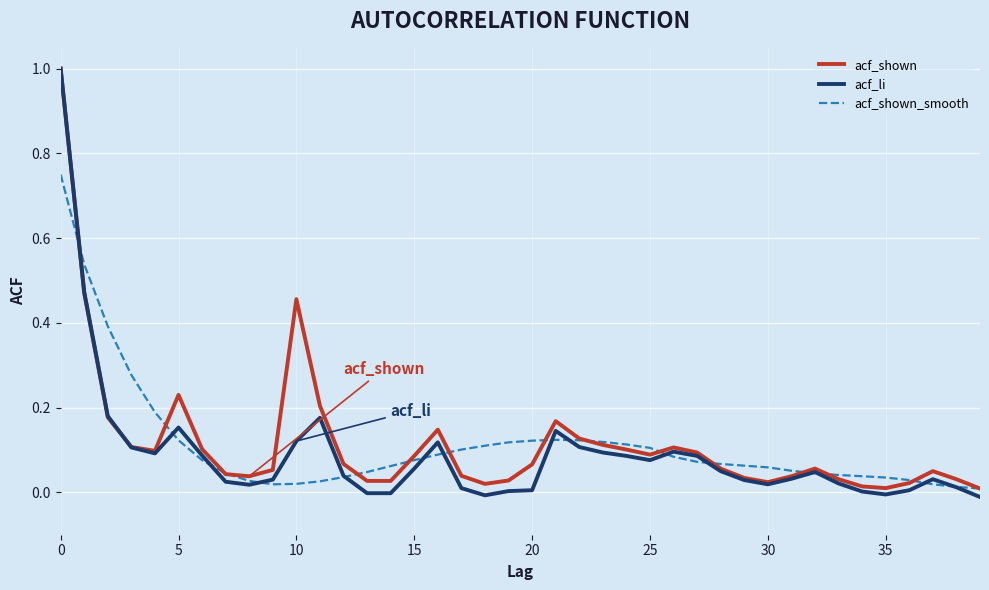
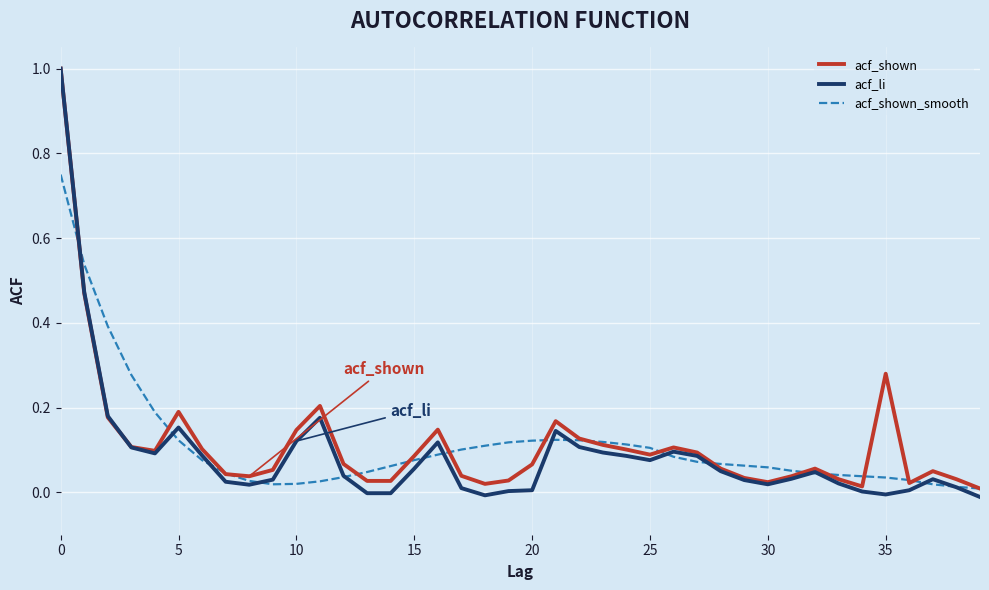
  {
    "acf_shown": {
-     "5": 0.23,
-     "10": 0.46,
+     "5": 0.19,
+     "10": 0.15,
      "15": 0.09,
      "20": 0.07,
      "25": 0.09,
-     "35": 0.01
+     "35": 0.28
    },
    "acf_li": {
      "5": 0.15,
      "10": 0.12,
      "15": 0.06,
      "20": 0.01,
      "25": 0.08,
      "35": -0.01
    },
    "acf_shown_smooth": {
      "0": 0.75,
      "5": 0.12,
      "10": 0.02,
      "15": 0.08,
      "20": 0.12,
      "25": 0.11,
      "30": 0.06,
      "35": 0.04
    }
  }
